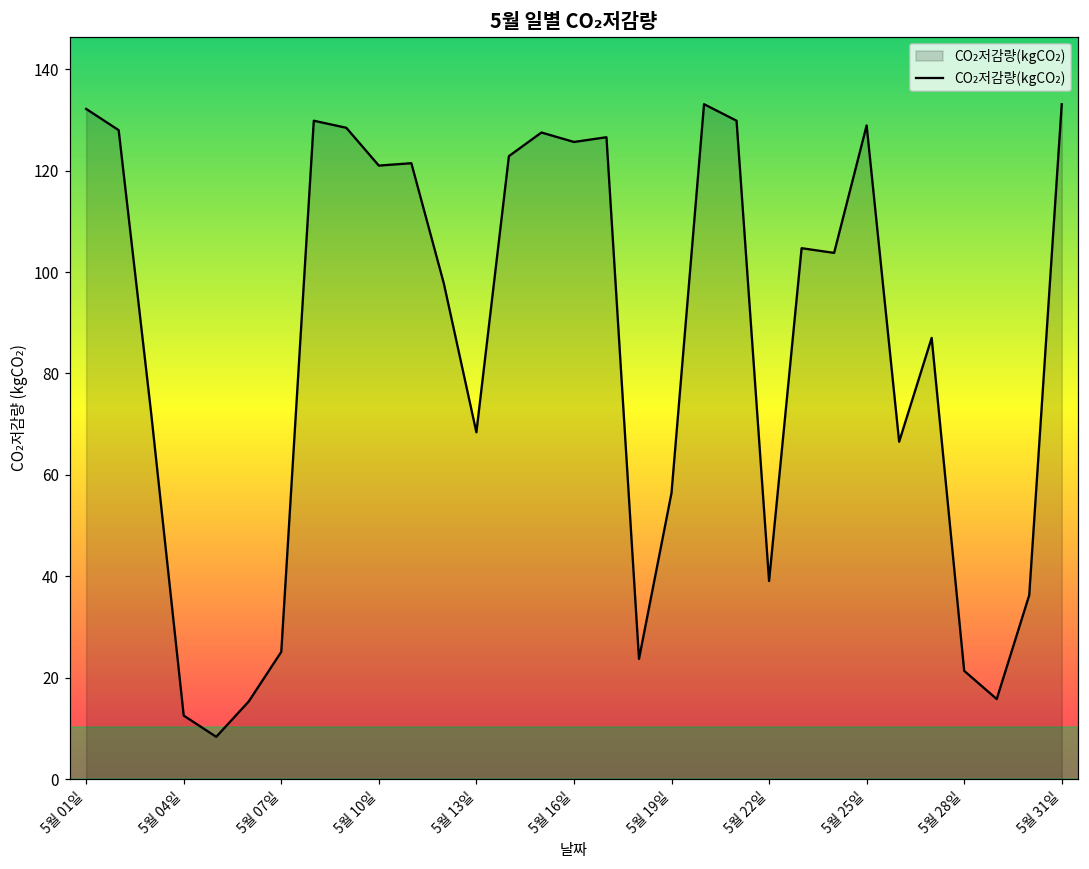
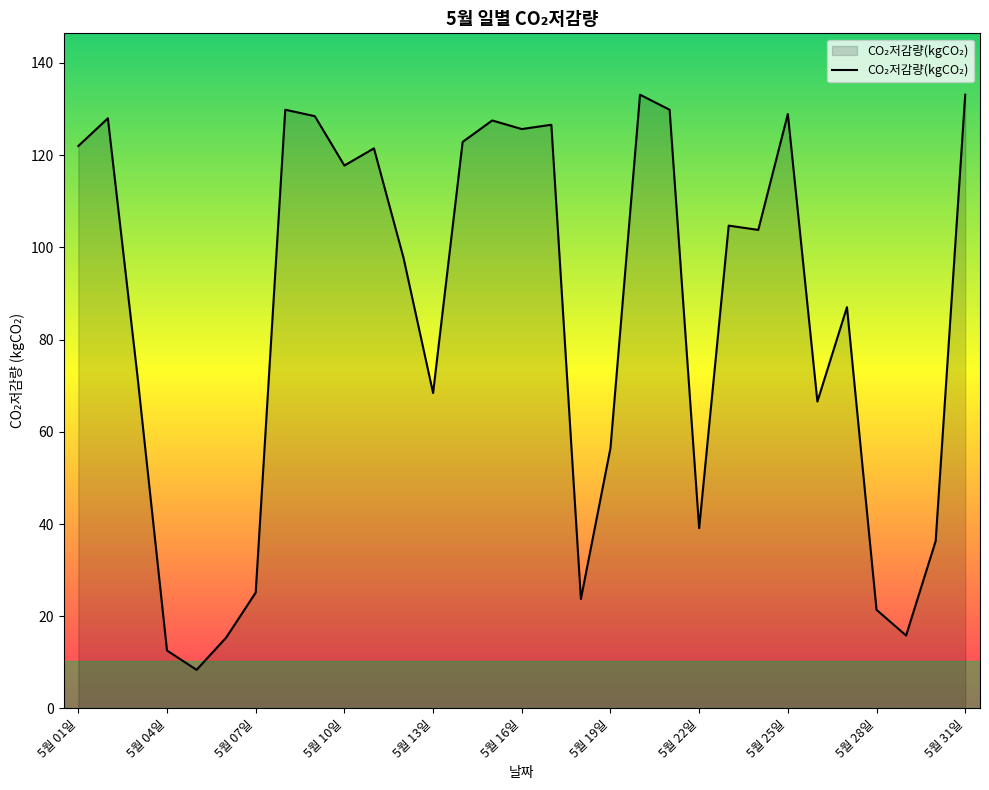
  {
-   "5월 01일": 132,
+   "5월 01일": 122,
    "5월 04일": 13,
    "5월 07일": 25,
-   "5월 10일": 121,
+   "5월 10일": 118,
    "5월 13일": 68,
    "5월 16일": 126,
    "5월 19일": 56,
    "5월 22일": 39,
    "5월 25일": 129,
    "5월 28일": 21,
    "5월 31일": 133
  }
